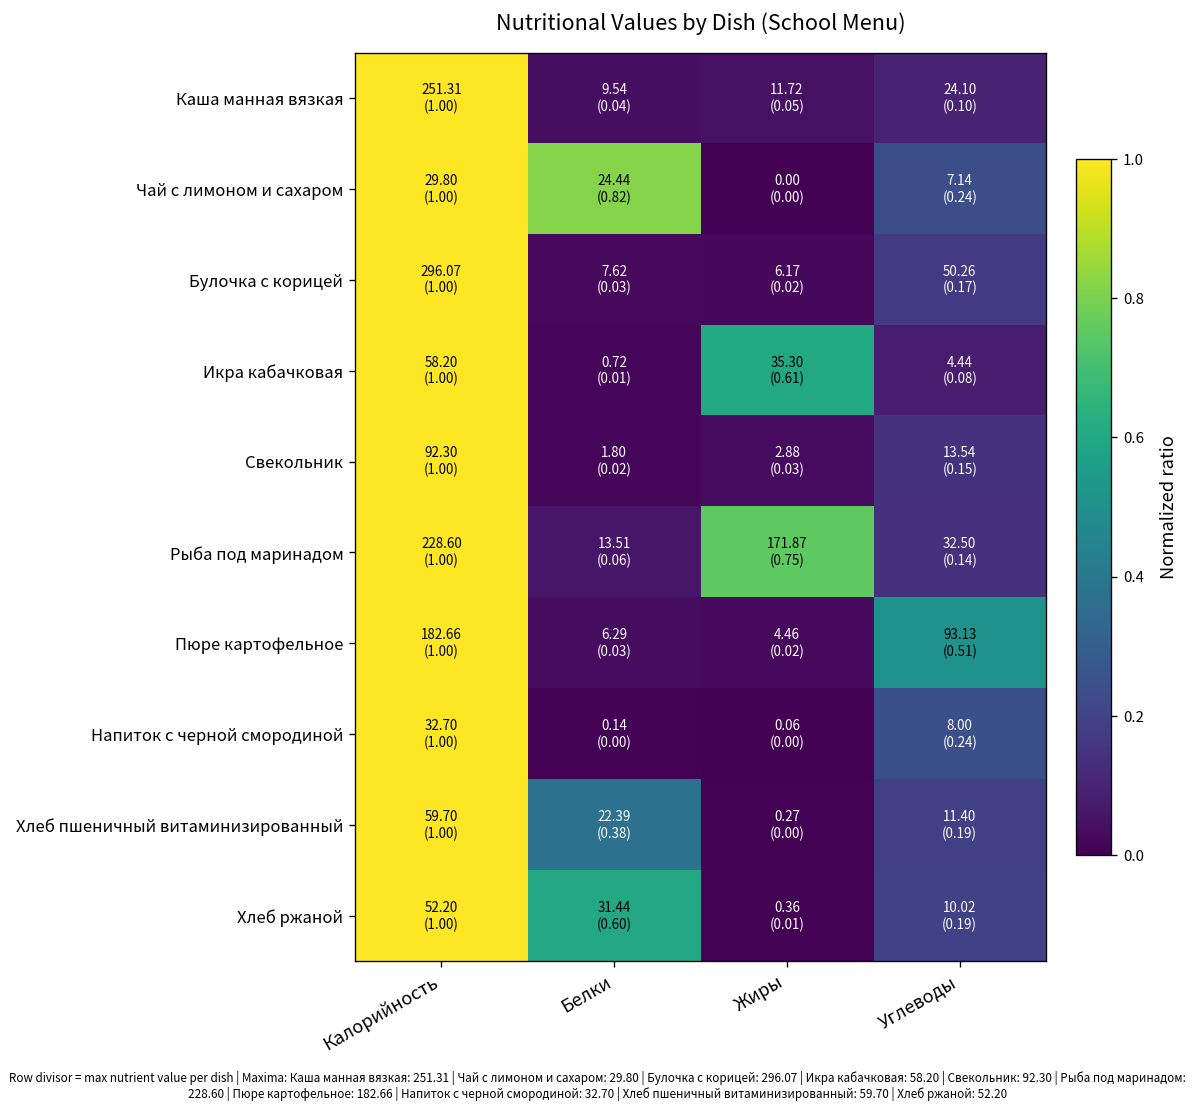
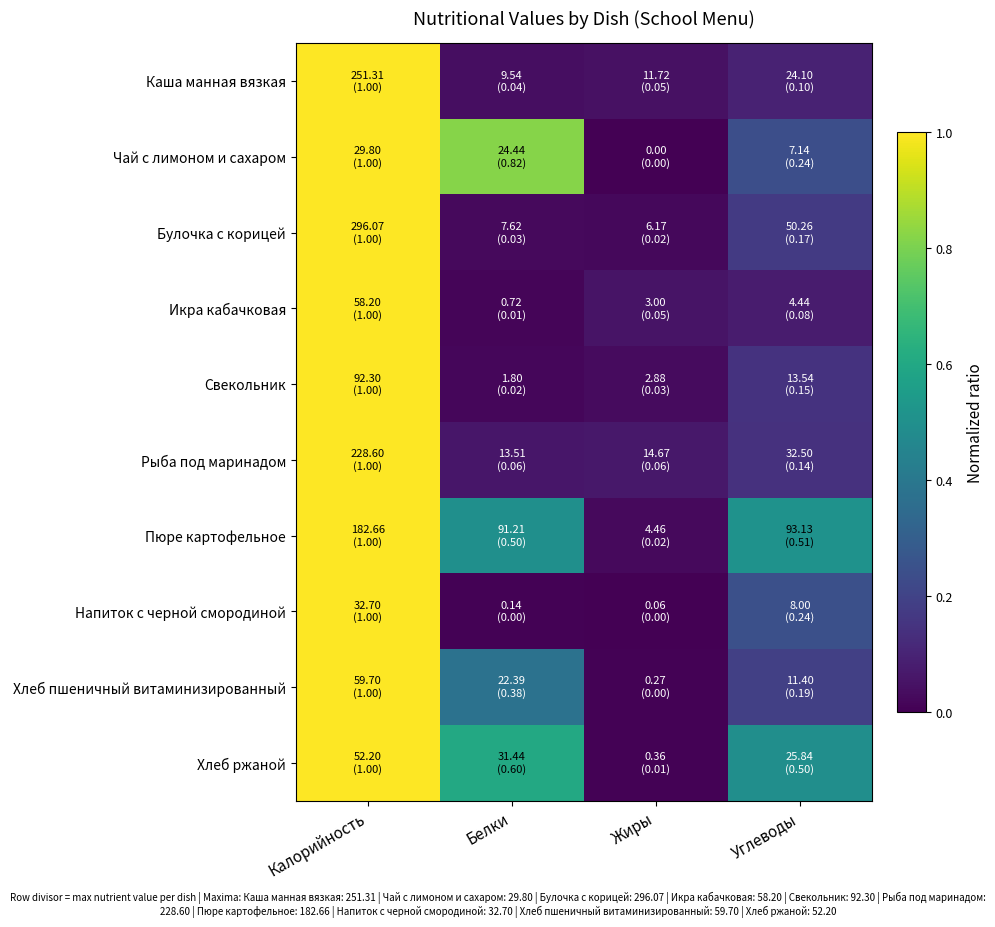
  {
    "Икра кабачковая": {
-     "Жиры": "35.30 (0.61)"
+     "Жиры": "3.00 (0.05)"
    },
    "Рыба под маринадом": {
-     "Жиры": "171.87 (0.75)"
+     "Жиры": "14.67 (0.06)"
    },
    "Пюре картофельное": {
-     "Белки": "6.29 (0.03)"
+     "Белки": "91.21 (0.50)"
    },
    "Хлеб ржаной": {
-     "Углеводы": "10.02 (0.19)"
+     "Углеводы": "25.84 (0.50)"
    }
  }
